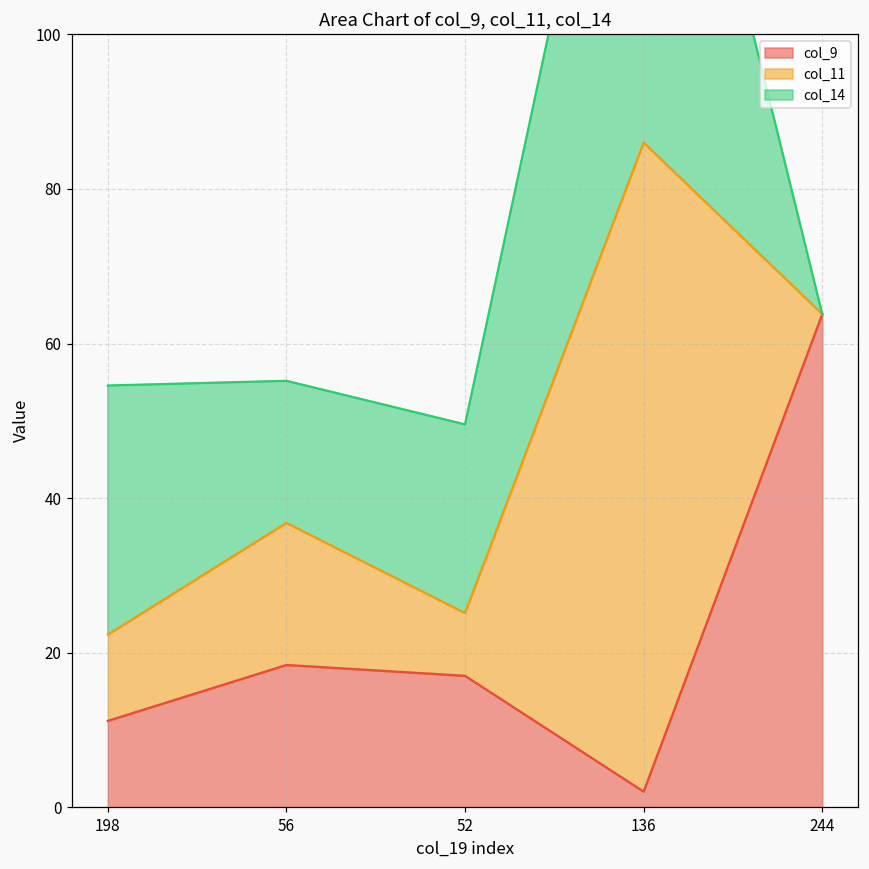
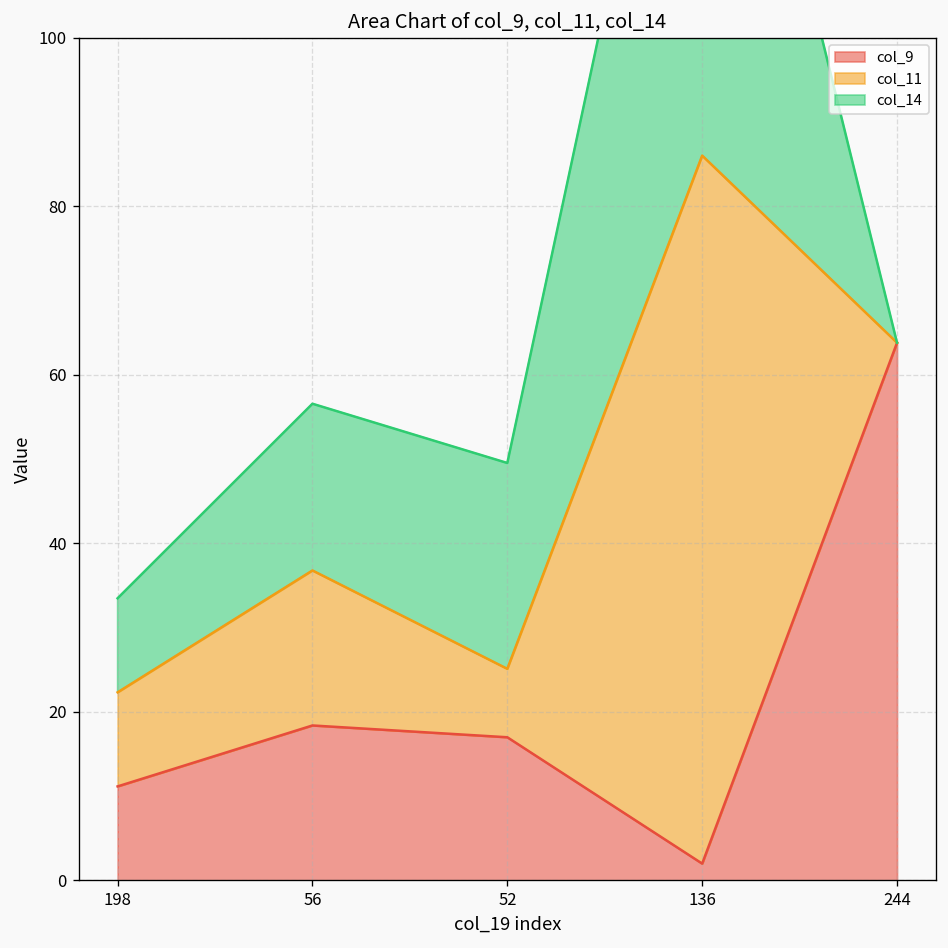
  {
    "col_9": {
      "198": 11,
      "56": 18,
      "52": 17,
      "136": 2
    },
    "col_11": {
      "198": 11,
      "56": 18,
      "52": 8,
      "136": 84
    },
    "col_14": {
-     "198": 32,
-     "56": 18,
+     "198": 11,
+     "56": 20,
      "52": 24
    }
  }
